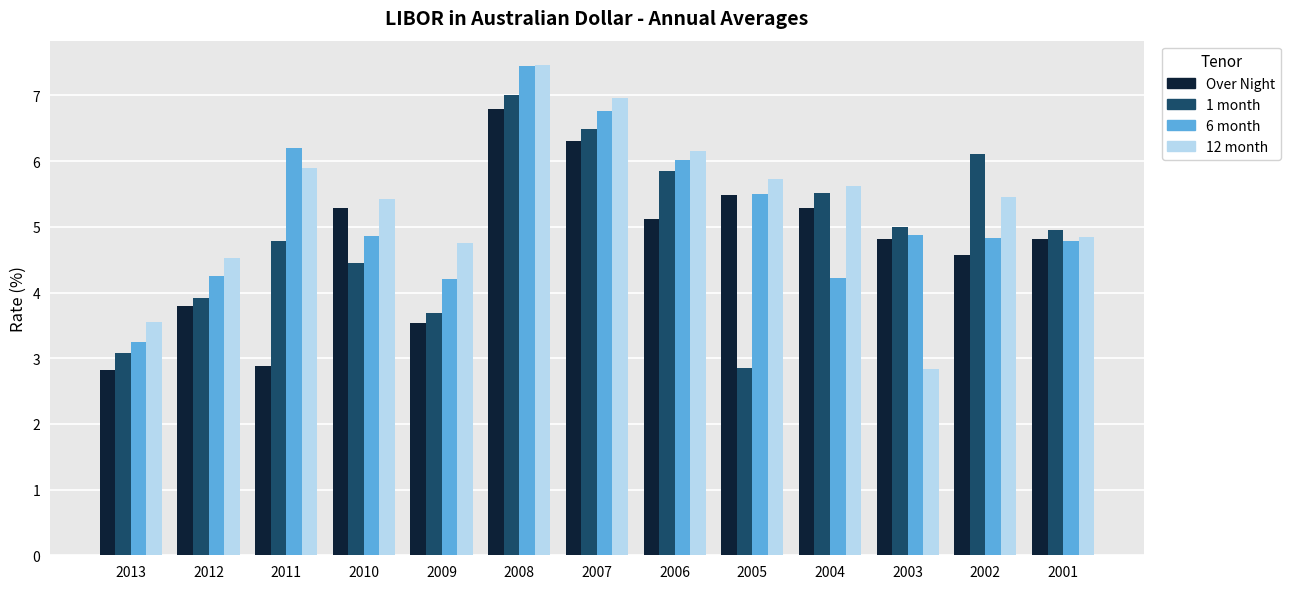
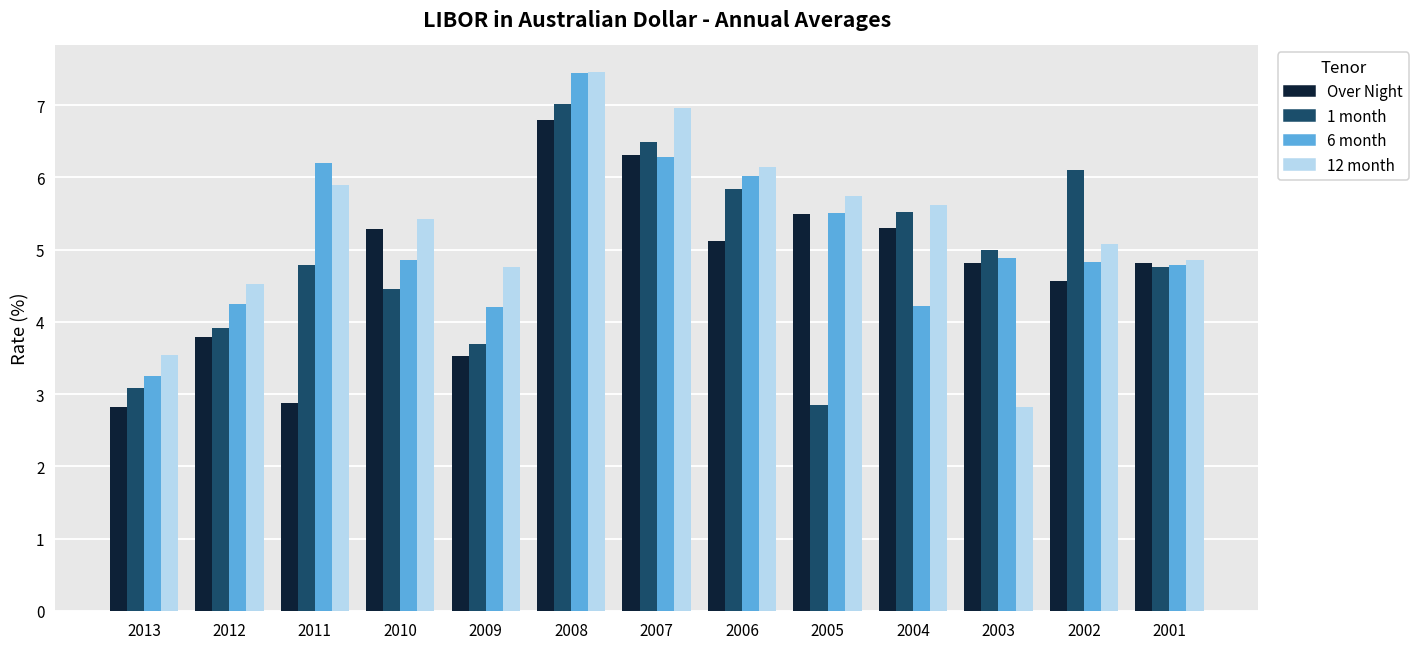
  {
    "Over Night": {
      "2013": 2.8,
      "2012": 3.8,
      "2011": 2.9,
      "2010": 5.3,
      "2009": 3.5,
      "2008": 6.8,
      "2007": 6.3,
      "2006": 5.1,
      "2005": 5.5,
      "2004": 5.3,
      "2003": 4.8,
      "2002": 4.6,
      "2001": 4.8
    },
    "1 month": {
      "2013": 3.1,
      "2012": 3.9,
      "2011": 4.8,
      "2010": 4.5,
      "2009": 3.7,
      "2008": 7.0,
      "2007": 6.5,
      "2006": 5.8,
      "2005": 2.9,
      "2004": 5.5,
      "2003": 5.0,
      "2002": 6.1,
-     "2001": 5.0
+     "2001": 4.8
    },
    "6 month": {
      "2013": 3.3,
      "2012": 4.3,
      "2011": 6.2,
      "2010": 4.9,
      "2009": 4.2,
      "2008": 7.4,
-     "2007": 6.8,
+     "2007": 6.3,
      "2006": 6.0,
      "2005": 5.5,
      "2004": 4.2,
      "2003": 4.9,
      "2002": 4.8,
      "2001": 4.8
    },
    "12 month": {
      "2013": 3.5,
      "2012": 4.5,
      "2011": 5.9,
      "2010": 5.4,
      "2009": 4.8,
      "2008": 7.5,
      "2007": 7.0,
      "2006": 6.1,
      "2005": 5.7,
      "2004": 5.6,
      "2003": 2.8,
-     "2002": 5.5,
+     "2002": 5.1,
      "2001": 4.8
    }
  }
